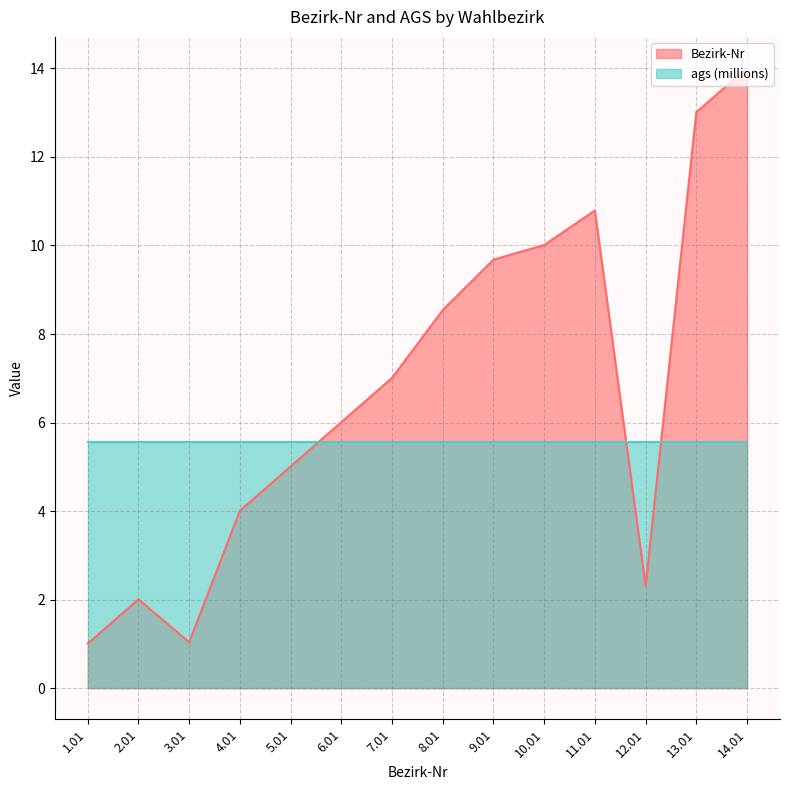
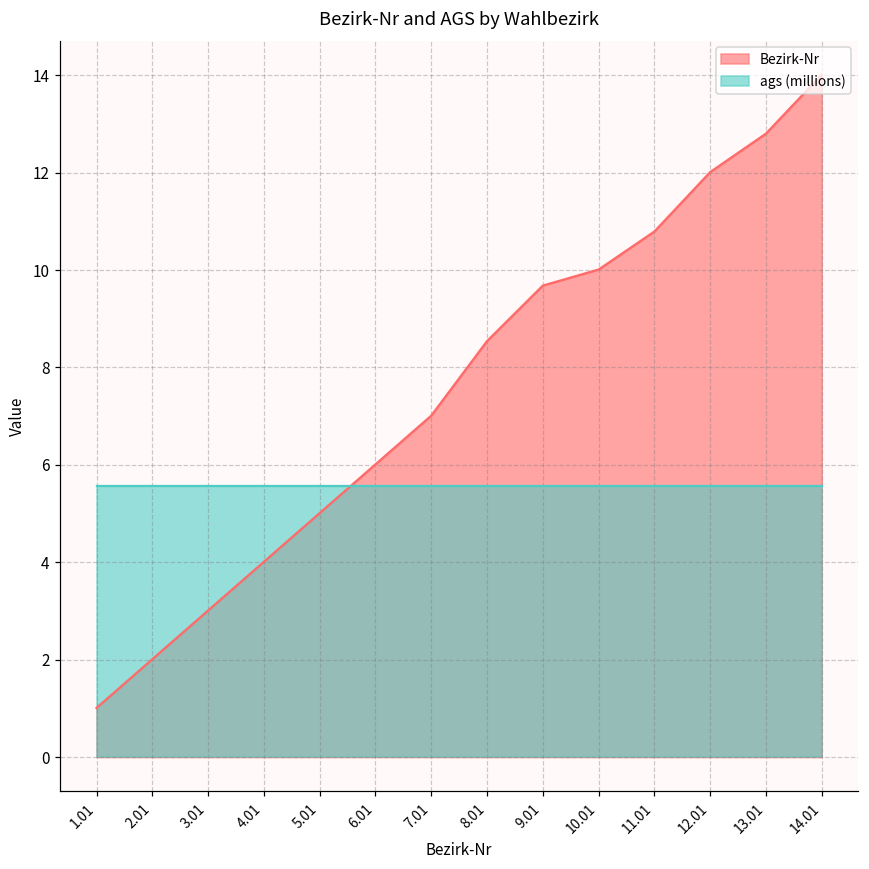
  {
    "Bezirk-Nr": {
      "1.01": 1.0,
      "2.01": 2.0,
-     "3.01": 1.0,
+     "3.01": 3.0,
      "4.01": 4.0,
      "5.01": 5.0,
      "6.01": 6.0,
      "7.01": 7.0,
      "8.01": 8.5,
      "9.01": 9.7,
      "10.01": 10.0,
      "11.01": 10.8,
-     "12.01": 2.3,
-     "13.01": 13.0
+     "12.01": 12.0,
+     "13.01": 12.8
    },
    "ags (millions)": {
      "1.01": 5.6,
      "2.01": 5.6,
      "3.01": 5.6,
      "4.01": 5.6,
      "5.01": 5.6,
      "6.01": 5.6,
      "7.01": 5.6,
      "8.01": 5.6,
      "9.01": 5.6,
      "10.01": 5.6,
      "11.01": 5.6,
      "12.01": 5.6,
      "13.01": 5.6,
      "14.01": 5.6
    }
  }
